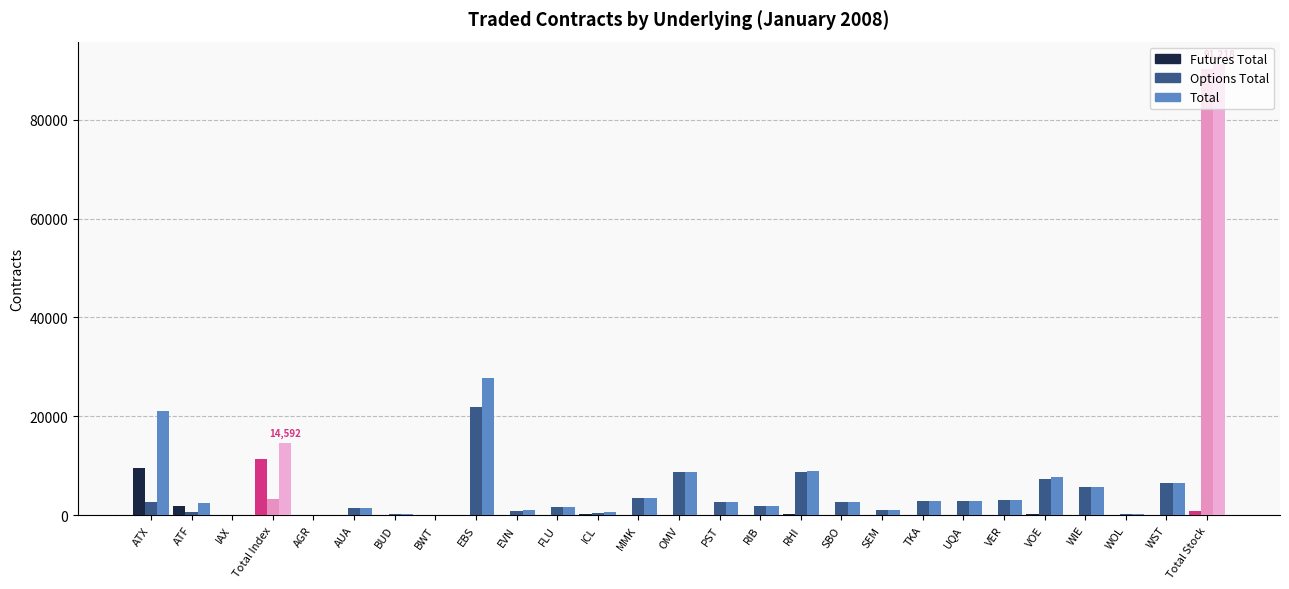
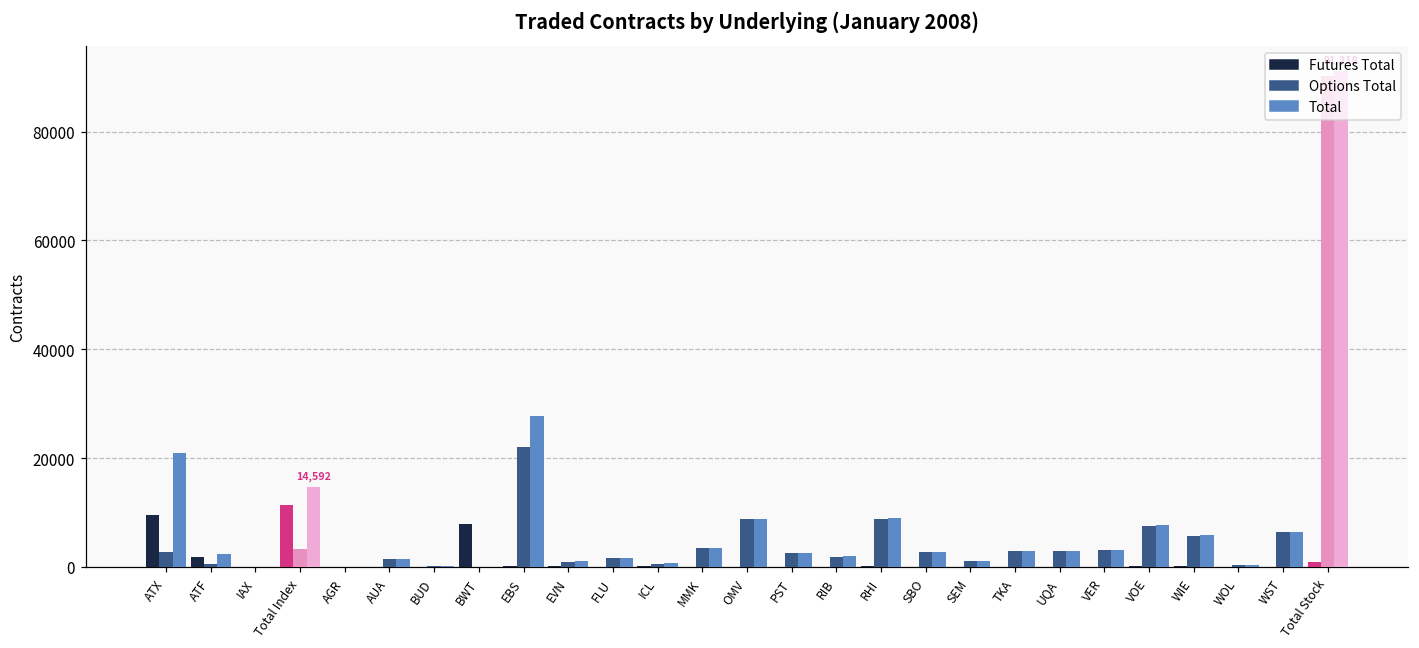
  {
    "Futures Total": {
      "ATX": "9000",
      "ATF": "2000",
      "IAX": "0",
      "Total Index": "11000",
      "AGR": "0",
      "AUA": "0",
      "BUD": "0",
-     "BWT": "0",
+     "BWT": "8000",
      "FLU": "0",
      "MMK": "0",
      "PST": "0",
      "SBO": "0",
      "SEM": "0",
      "TKA": "0",
      "UQA": "0",
      "VER": "0",
      "WOL": "0",
      "Total Stock": "1000"
    },
    "Options Total": {
      "ATX": "3000",
      "ATF": "1000",
      "IAX": "0",
      "Total Index": "3000",
      "AGR": "0",
      "AUA": "1000",
      "EBS": "22000",
      "EVN": "1000",
      "FLU": "2000",
      "MMK": "4000",
      "OMV": "9000",
      "PST": "3000",
      "RIB": "2000",
      "RHI": "9000",
      "SBO": "3000",
      "SEM": "1000",
      "TKA": "3000",
      "UQA": "3000",
      "VER": "3000",
      "VOE": "7000",
      "WIE": "6000",
      "WST": "6000"
    },
    "Total": {
      "Total Index": "14,592"
    }
  }
